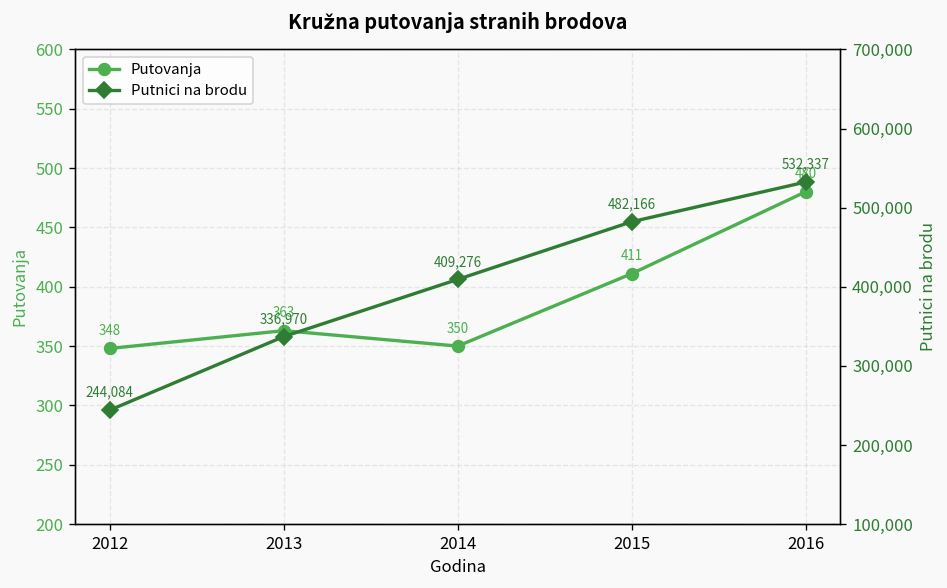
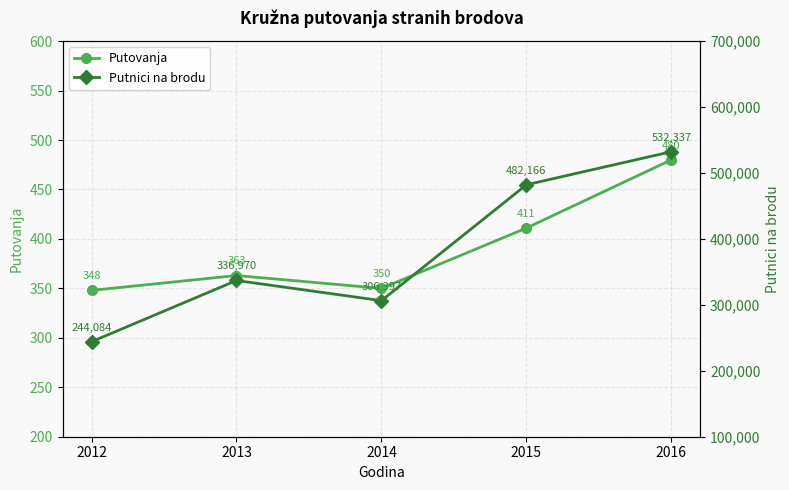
  {
    "Putovanja": {
      "2012": "348",
      "2014": "350",
      "2015": "411"
    },
    "Putnici na brodu": {
      "2012": "244,084",
-     "2014": "409,276",
+     "2014": "306,397",
      "2015": "482,166",
      "2016": "532,337"
    }
  }
